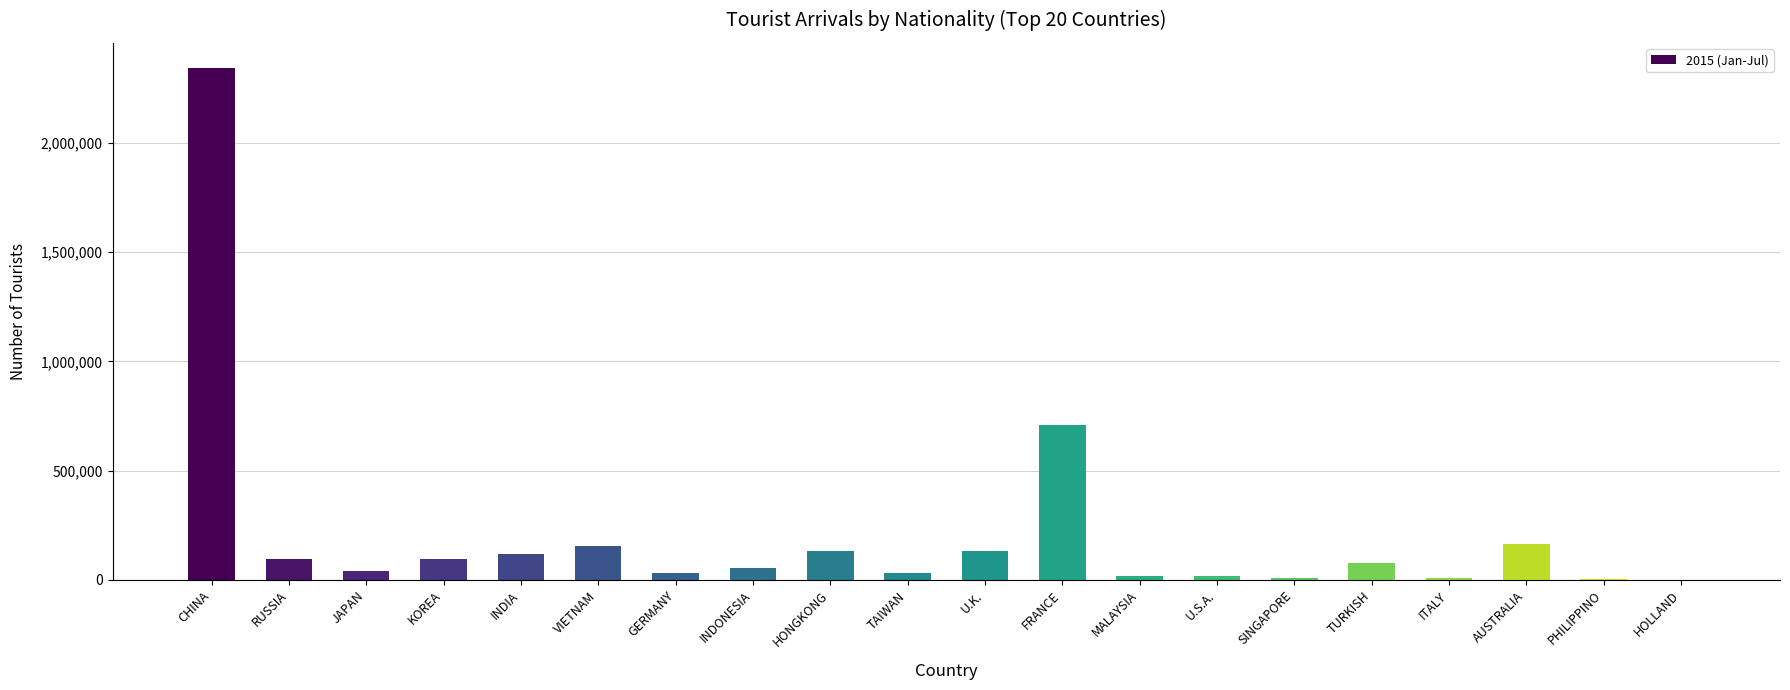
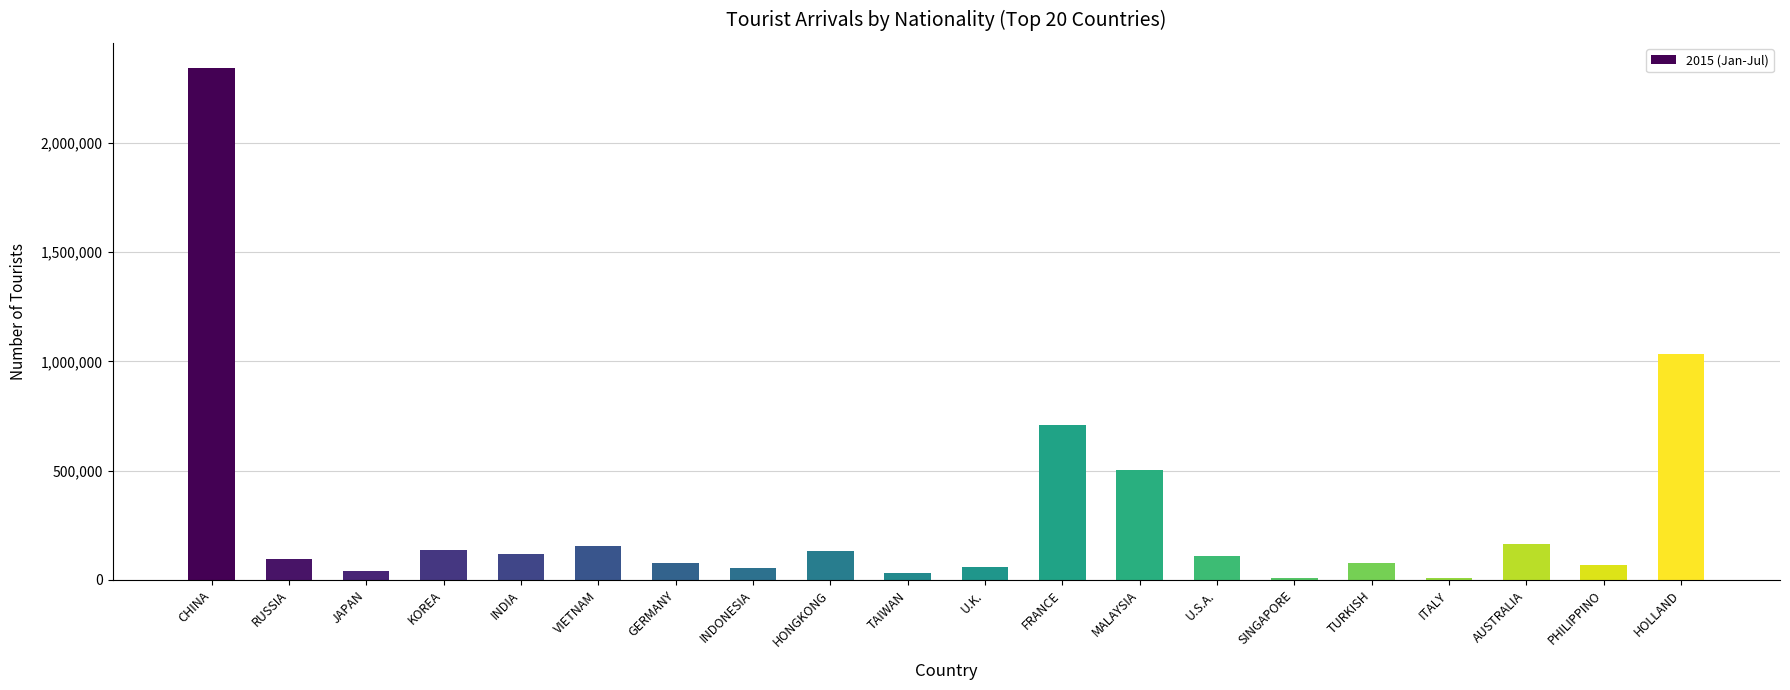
  {
    "CHINA": "2,340,000",
    "RUSSIA": "100,000",
    "JAPAN": "40,000",
-   "KOREA": "100,000",
+   "KOREA": "140,000",
    "INDIA": "120,000",
    "VIETNAM": "160,000",
-   "GERMANY": "30,000",
+   "GERMANY": "80,000",
    "INDONESIA": "50,000",
    "HONGKONG": "130,000",
    "TAIWAN": "30,000",
-   "U.K.": "130,000",
+   "U.K.": "60,000",
    "FRANCE": "710,000",
-   "MALAYSIA": "20,000",
-   "U.S.A.": "20,000",
+   "MALAYSIA": "500,000",
+   "U.S.A.": "110,000",
    "TURKISH": "80,000",
    "AUSTRALIA": "160,000",
-   "PHILIPPINO": "10,000",
-   "HOLLAND": "0"
+   "PHILIPPINO": "70,000",
+   "HOLLAND": "1,030,000"
  }
